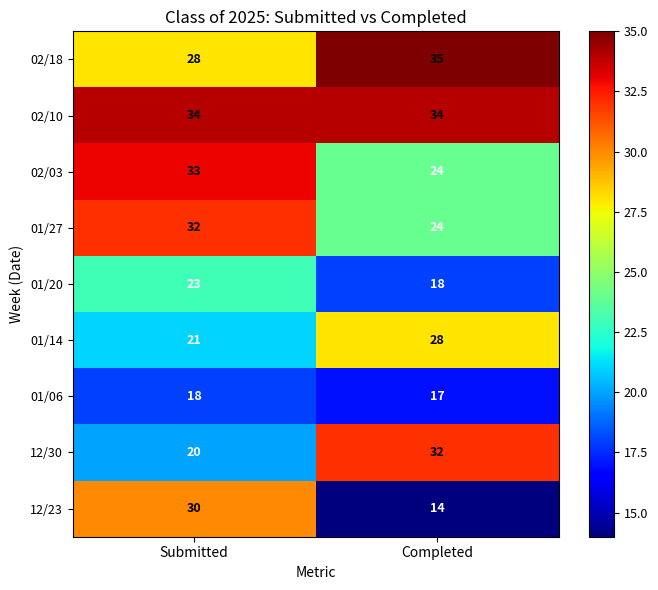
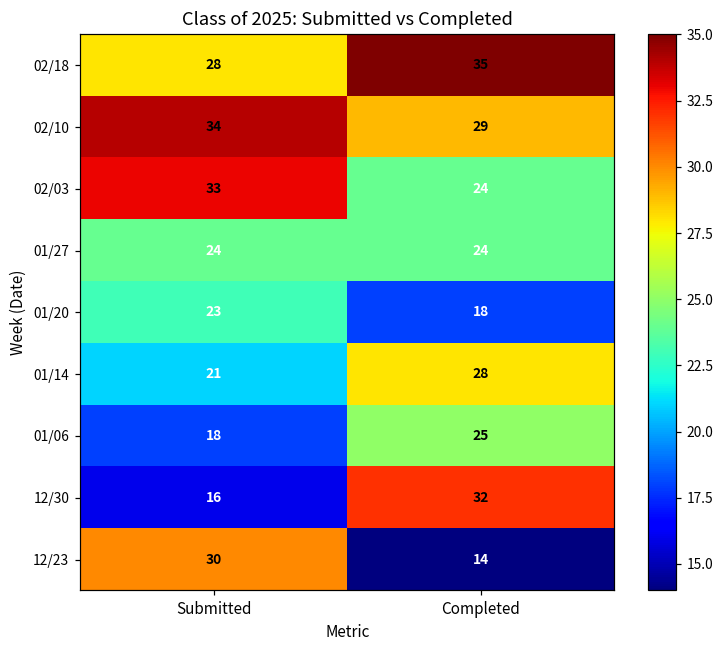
  {
    "02/18": {
      "Submitted": 28,
      "Completed": 35
    },
    "02/10": {
      "Submitted": 34,
-     "Completed": 34
+     "Completed": 29
    },
    "02/03": {
      "Submitted": 33,
      "Completed": 24
    },
    "01/27": {
-     "Submitted": 32,
+     "Submitted": 24,
      "Completed": 24
    },
    "01/20": {
      "Submitted": 23,
      "Completed": 18
    },
    "01/14": {
      "Submitted": 21,
      "Completed": 28
    },
    "01/06": {
      "Submitted": 18,
-     "Completed": 17
+     "Completed": 25
    },
    "12/30": {
-     "Submitted": 20,
+     "Submitted": 16,
      "Completed": 32
    },
    "12/23": {
      "Submitted": 30,
      "Completed": 14
    }
  }
